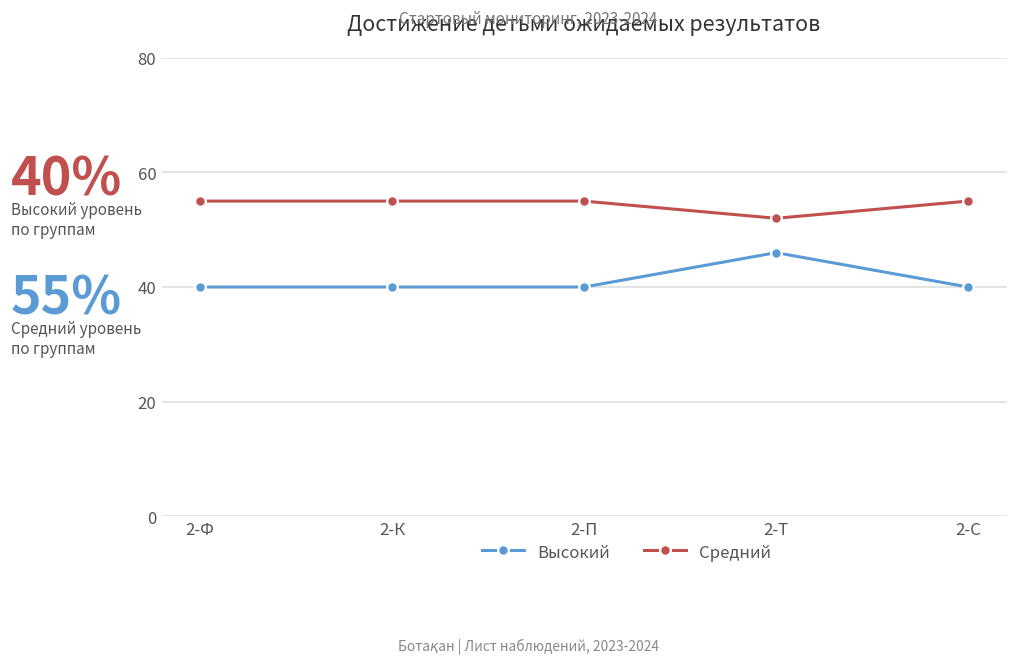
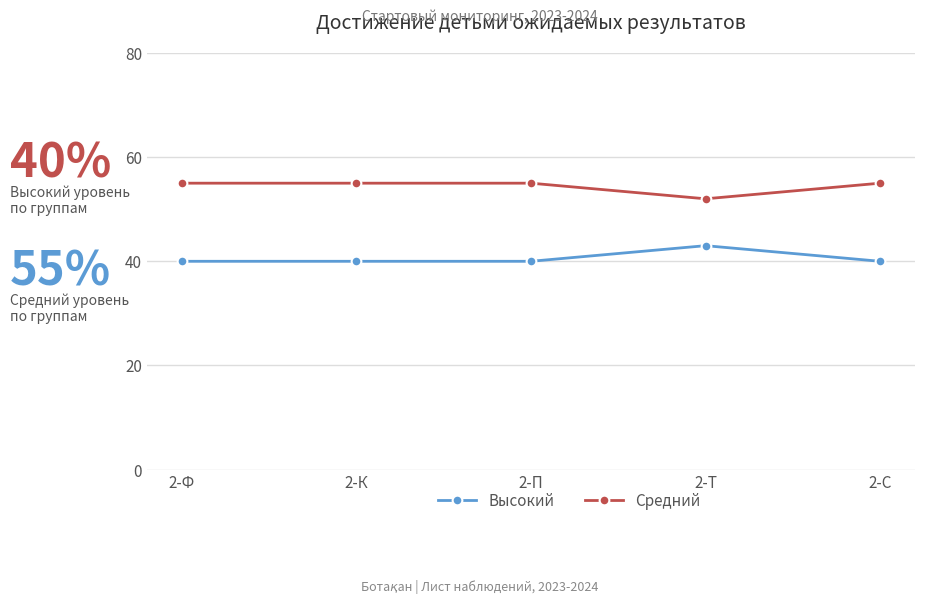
  {
    "Высокий": {
      "2-Ф": 40,
      "2-К": 40,
      "2-П": 40,
-     "2-Т": 46,
+     "2-Т": 43,
      "2-С": 40
    },
    "Средний": {
      "2-Ф": 55,
      "2-К": 55,
      "2-П": 55,
      "2-Т": 52,
      "2-С": 55
    }
  }
